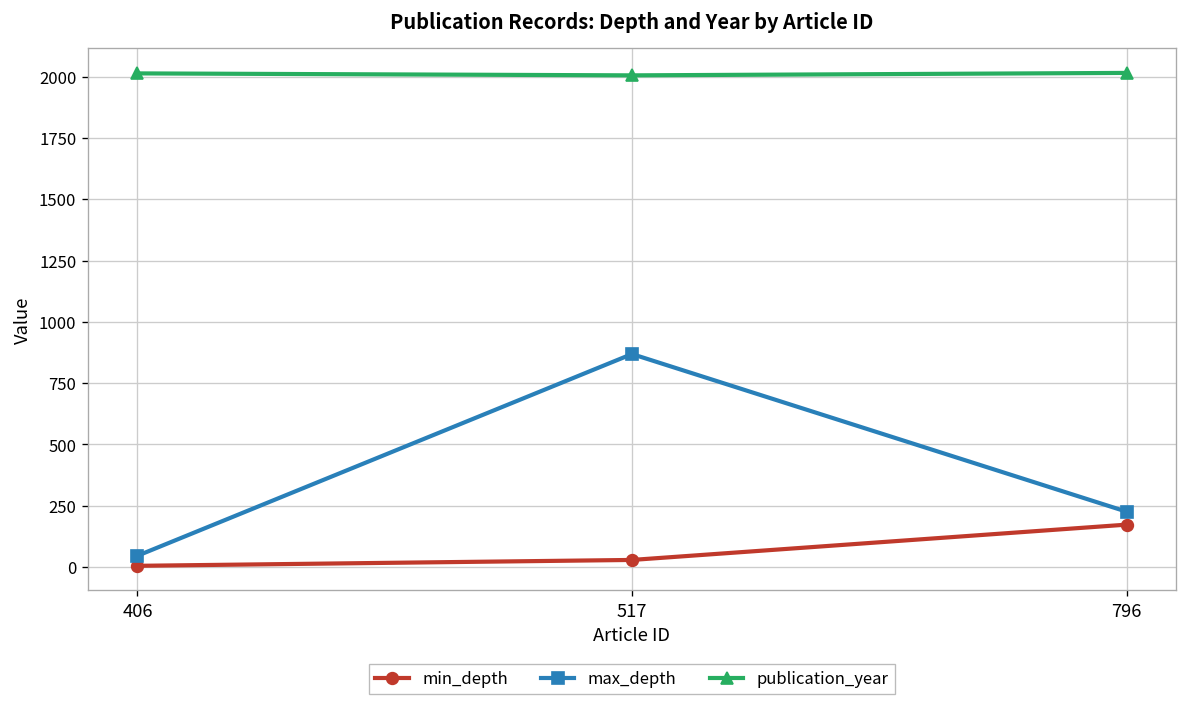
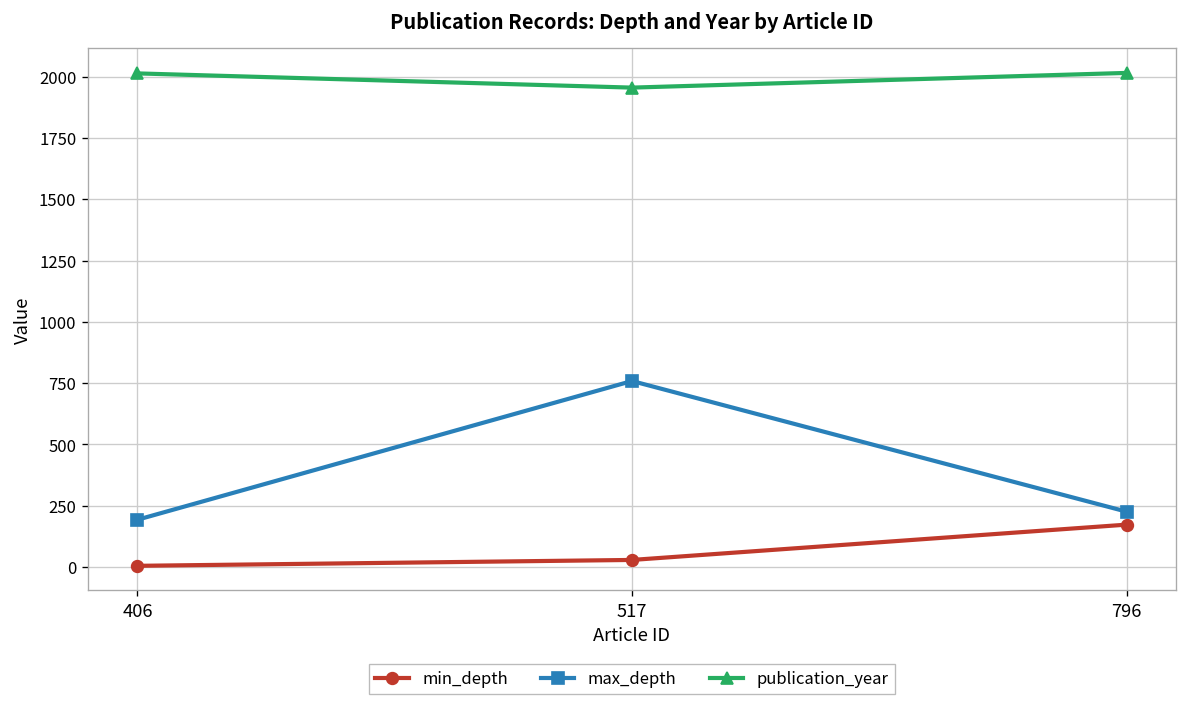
  {
    "min_depth": {
      "406": 10,
      "517": 30,
      "796": 170
    },
    "max_depth": {
-     "406": 50,
-     "517": 870,
+     "406": 190,
+     "517": 760,
      "796": 230
    },
    "publication_year": {
      "406": 2010,
-     "517": 2010,
+     "517": 1960,
      "796": 2020
    }
  }
